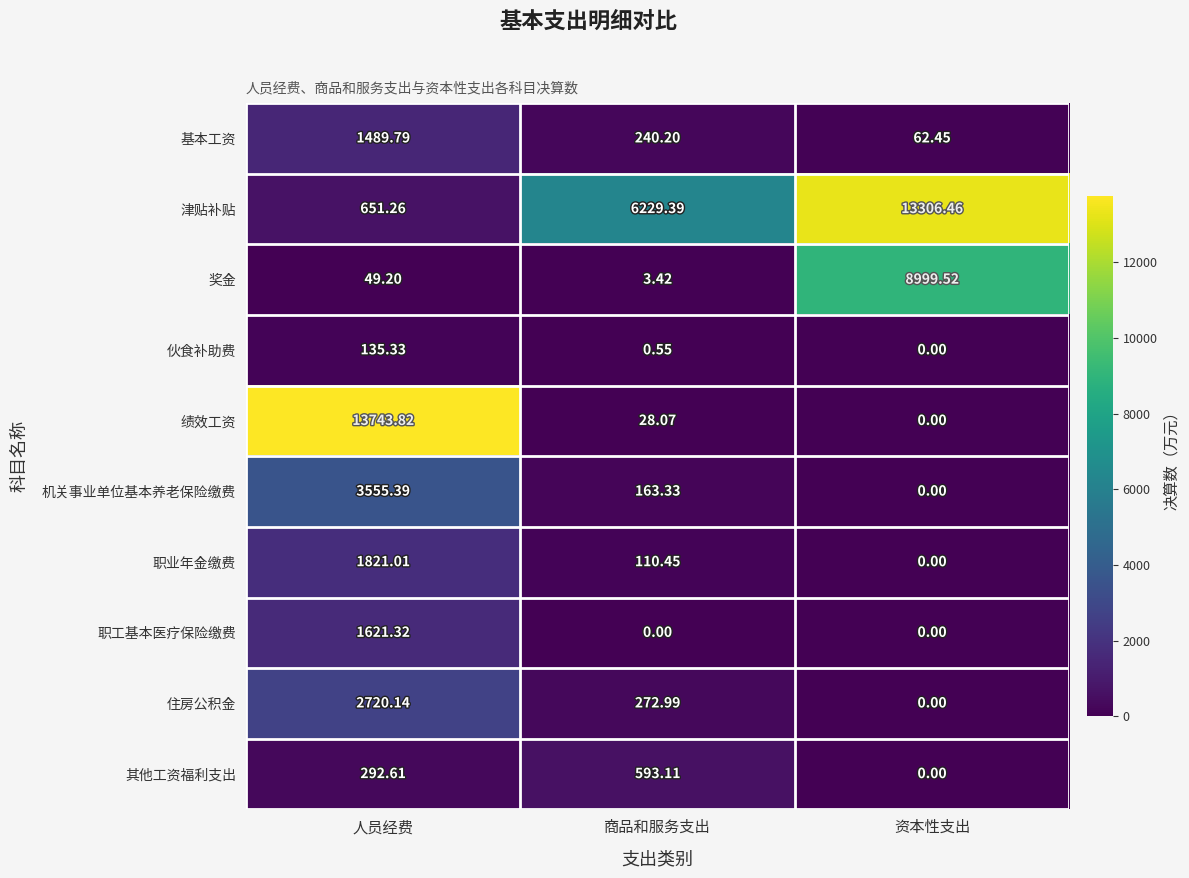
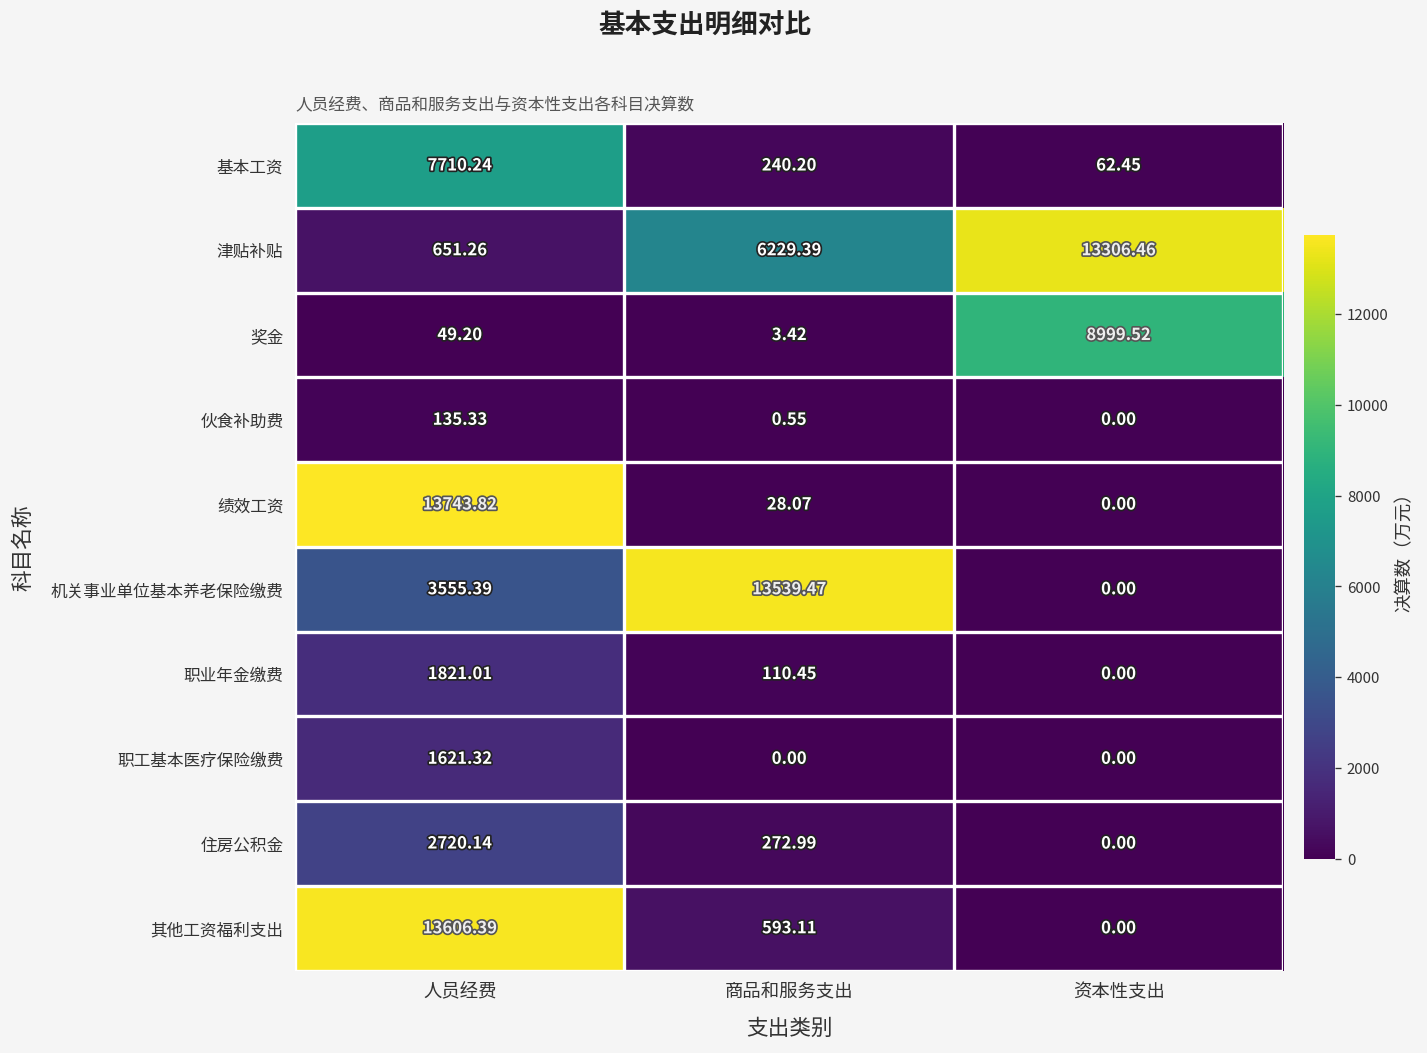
  {
    "基本工资": {
-     "人员经费": 1489.79,
+     "人员经费": 7710.24,
      "商品和服务支出": 240.20,
      "资本性支出": 62.45
    },
    "津贴补贴": {
      "人员经费": 651.26,
      "商品和服务支出": 6229.39,
      "资本性支出": 13306.46
    },
    "奖金": {
      "人员经费": 49.20,
      "商品和服务支出": 3.42,
      "资本性支出": 8999.52
    },
    "伙食补助费": {
      "人员经费": 135.33,
      "商品和服务支出": 0.55,
      "资本性支出": 0.00
    },
    "绩效工资": {
      "人员经费": 13743.82,
      "商品和服务支出": 28.07,
      "资本性支出": 0.00
    },
    "机关事业单位基本养老保险缴费": {
      "人员经费": 3555.39,
-     "商品和服务支出": 163.33,
+     "商品和服务支出": 13539.47,
      "资本性支出": 0.00
    },
    "职业年金缴费": {
      "人员经费": 1821.01,
      "商品和服务支出": 110.45,
      "资本性支出": 0.00
    },
    "职工基本医疗保险缴费": {
      "人员经费": 1621.32,
      "商品和服务支出": 0.00,
      "资本性支出": 0.00
    },
    "住房公积金": {
      "人员经费": 2720.14,
      "商品和服务支出": 272.99,
      "资本性支出": 0.00
    },
    "其他工资福利支出": {
-     "人员经费": 292.61,
+     "人员经费": 13606.39,
      "商品和服务支出": 593.11,
      "资本性支出": 0.00
    }
  }
